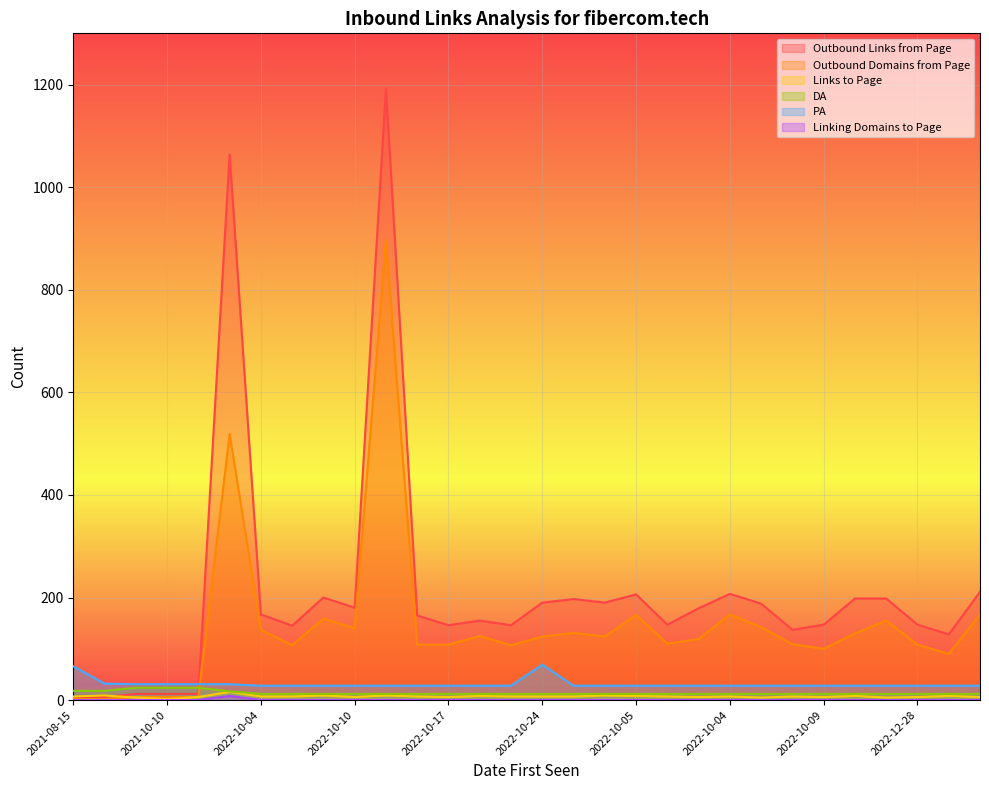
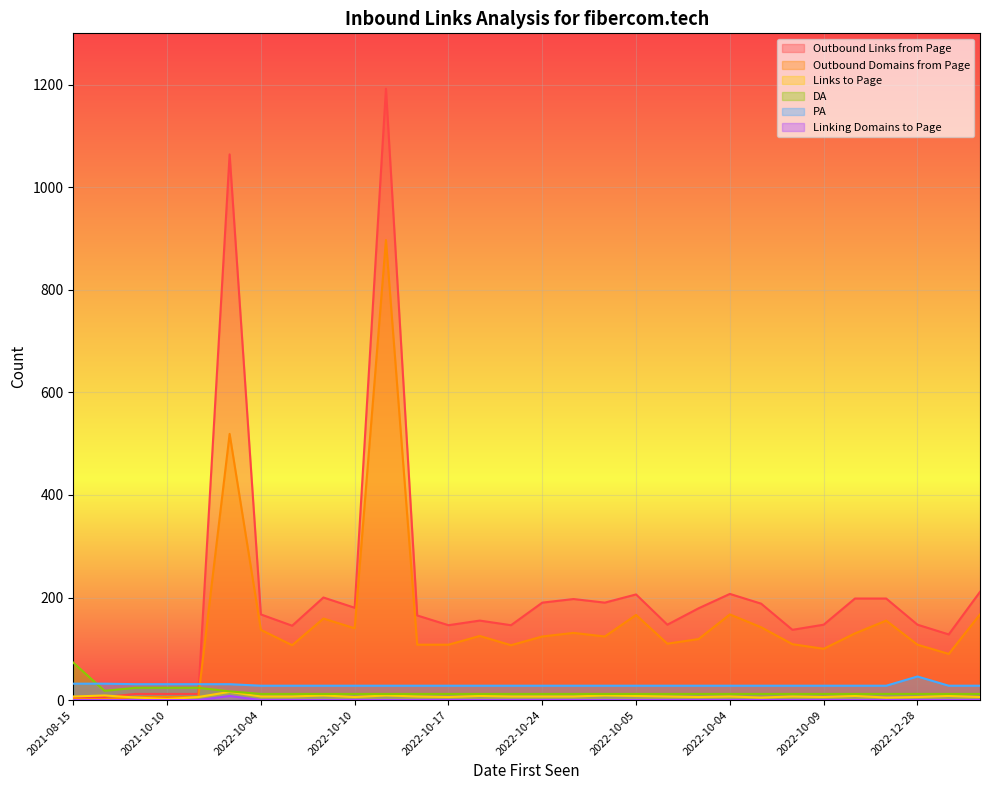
  {
    "DA": {
-     "2021-08-15": 20,
+     "2021-08-15": 70,
      "2021-10-10": 20,
      "2022-10-24": 10,
      "2022-12-28": 10
    },
    "PA": {
-     "2021-08-15": 70,
+     "2021-08-15": 30,
      "2021-10-10": 30,
-     "2022-10-24": 70,
-     "2022-12-28": 30
+     "2022-10-24": 30,
+     "2022-12-28": 50
    },
    "Linking Domains to Page": {
      "2022-10-24": 0,
      "2022-12-28": 0
    }
  }
